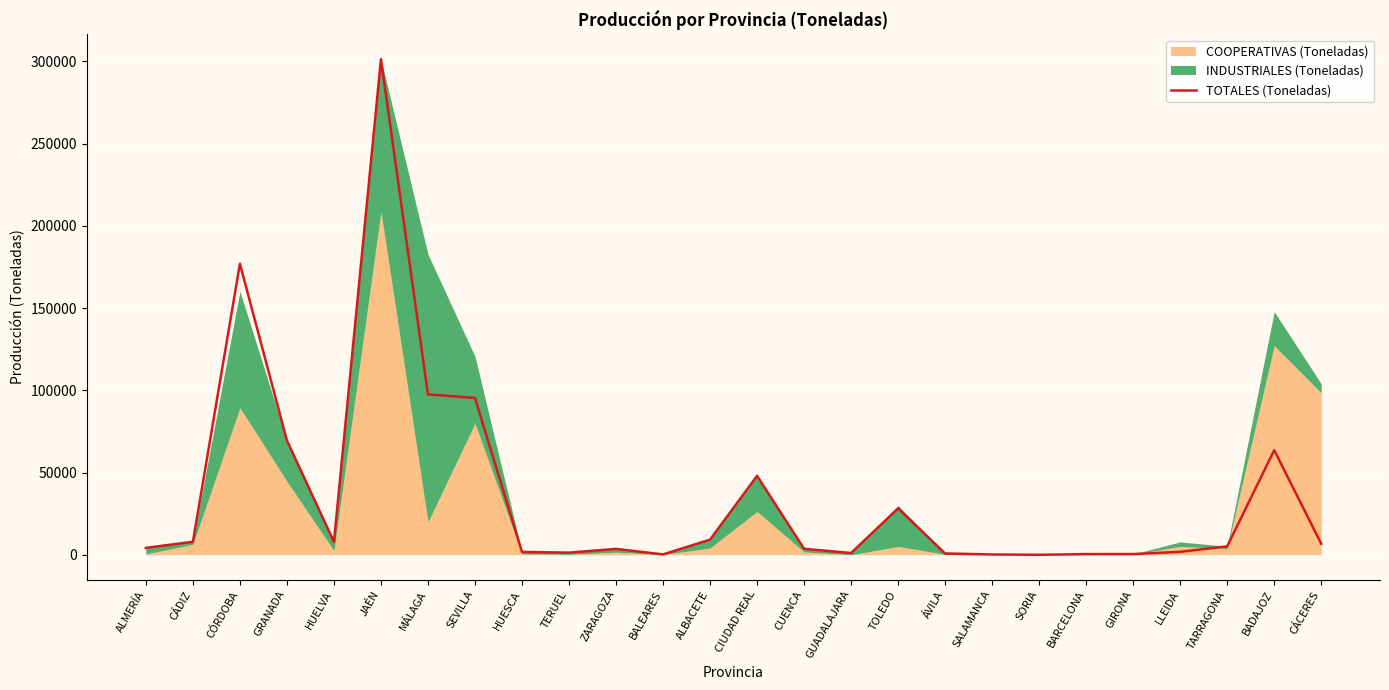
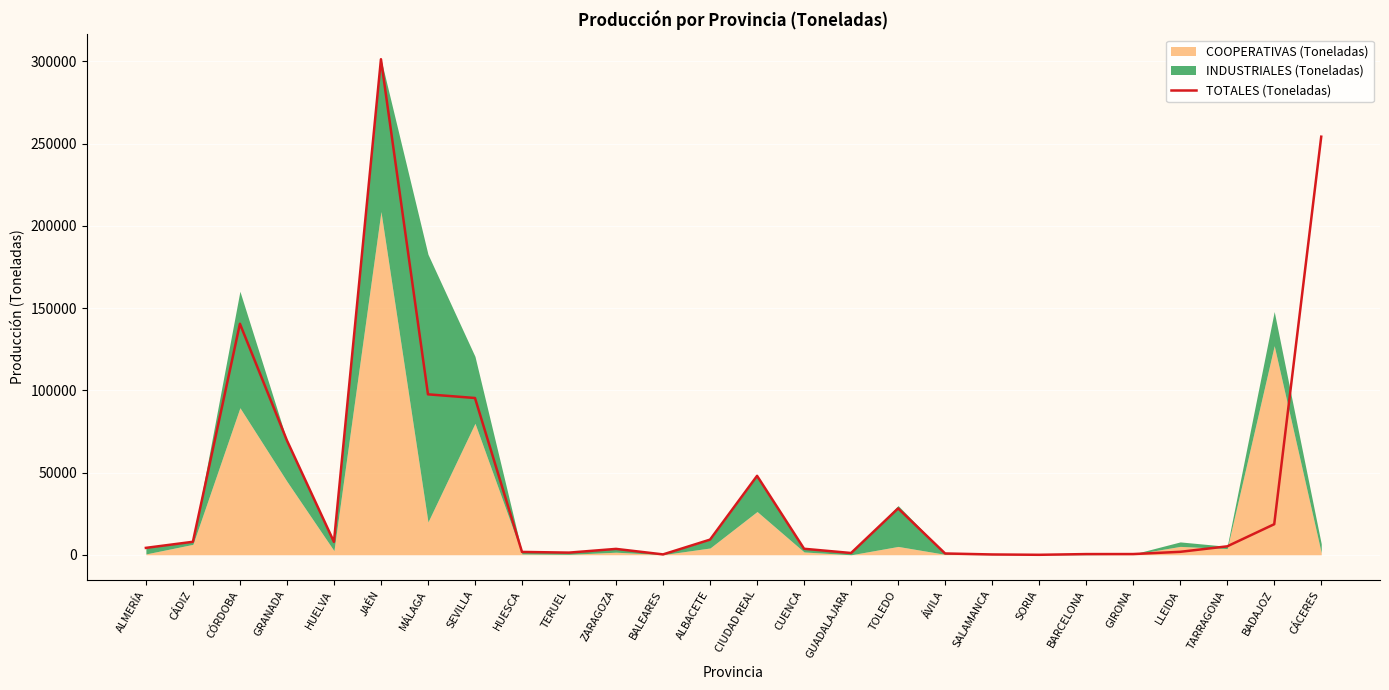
  {
    "COOPERATIVAS (Toneladas)": {
      "CÁDIZ": 6000,
      "CÓRDOBA": 89000,
      "GRANADA": 45000,
      "HUELVA": 3000,
      "JAÉN": 209000,
      "MÁLAGA": 20000,
      "SEVILLA": 80000,
      "ZARAGOZA": 2000,
      "ALBACETE": 4000,
      "CIUDAD REAL": 26000,
      "CUENCA": 2000,
      "TOLEDO": 5000,
      "LLEIDA": 5000,
      "BADAJOZ": 127000,
-     "CÁCERES": 98000
+     "CÁCERES": 1000
    },
    "TOTALES (Toneladas)": {
-     "CÓRDOBA": 177000,
+     "CÓRDOBA": 140000,
      "MÁLAGA": 98000,
      "SEVILLA": 95000,
      "TOLEDO": 28000,
      "LLEIDA": 2000,
-     "BADAJOZ": 64000,
-     "CÁCERES": 7000
+     "BADAJOZ": 19000,
+     "CÁCERES": 254000
    },
    "INDUSTRIALES (Toneladas)": {
      "CÓRDOBA": 71000,
      "MÁLAGA": 163000,
      "SEVILLA": 41000,
      "TOLEDO": 25000,
      "LLEIDA": 3000,
      "BADAJOZ": 21000,
      "CÁCERES": 5000
    }
  }
